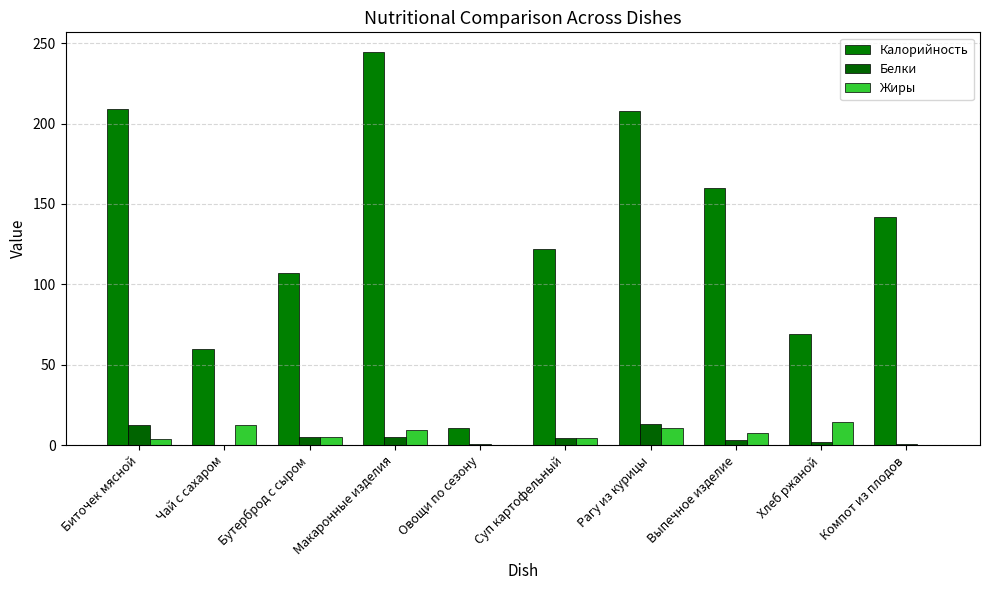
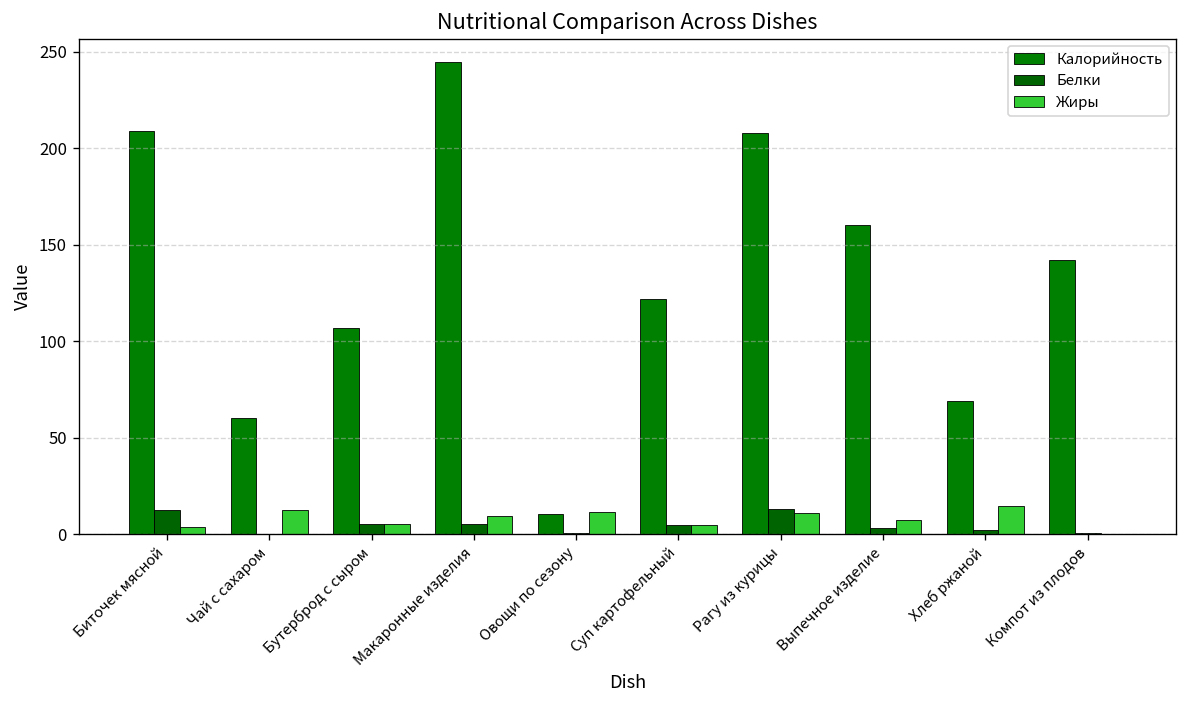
  {
    "Жиры": {
      "Биточек мясной": 4,
      "Чай с сахаром": 12,
      "Бутерброд с сыром": 5,
      "Макаронные изделия": 9,
-     "Овощи по сезону": 0,
+     "Овощи по сезону": 11,
      "Суп картофельный": 5,
      "Рагу из курицы": 11,
      "Выпечное изделие": 7,
      "Хлеб ржаной": 14,
      "Компот из плодов": 0
    }
  }
